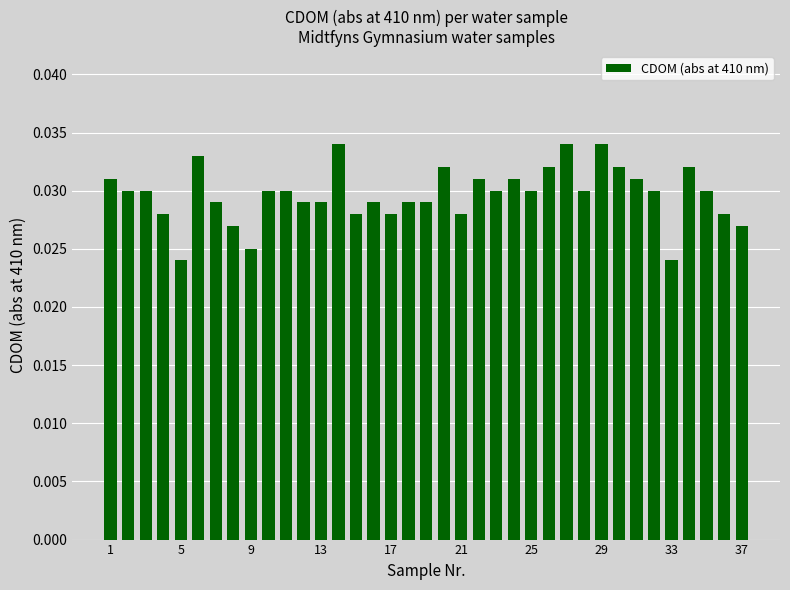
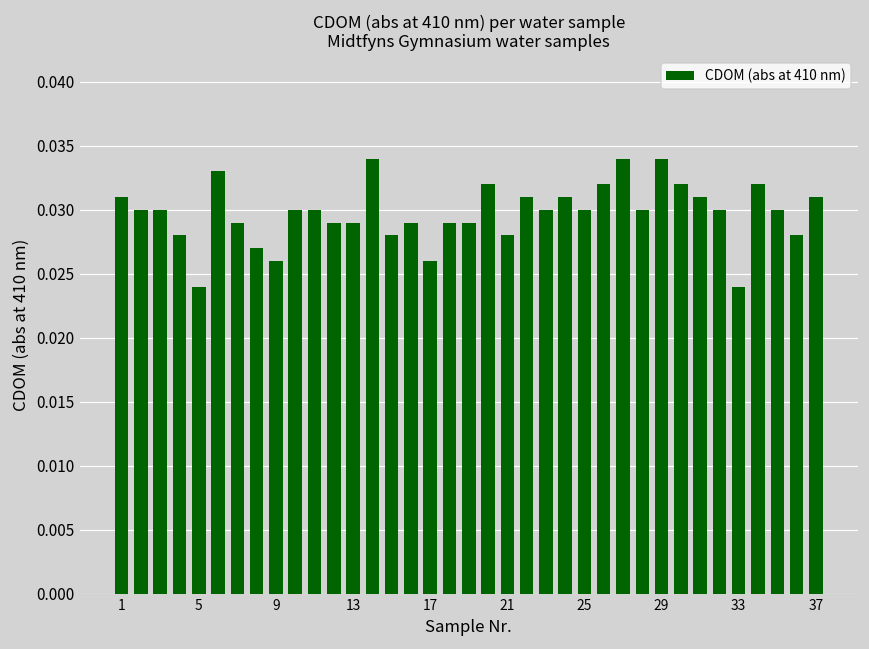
  {
    "1": 0.031,
    "5": 0.024,
-   "9": 0.025,
+   "9": 0.026,
    "13": 0.029,
-   "17": 0.028,
+   "17": 0.026,
    "21": 0.028,
    "25": 0.030,
    "29": 0.034,
    "33": 0.024,
-   "37": 0.027
+   "37": 0.031
  }
